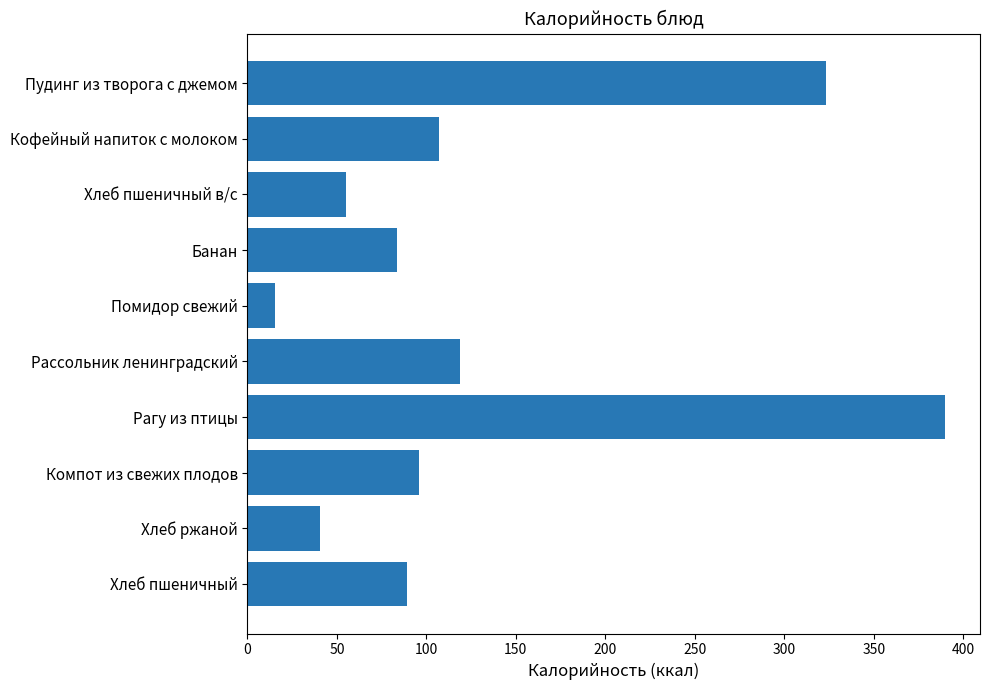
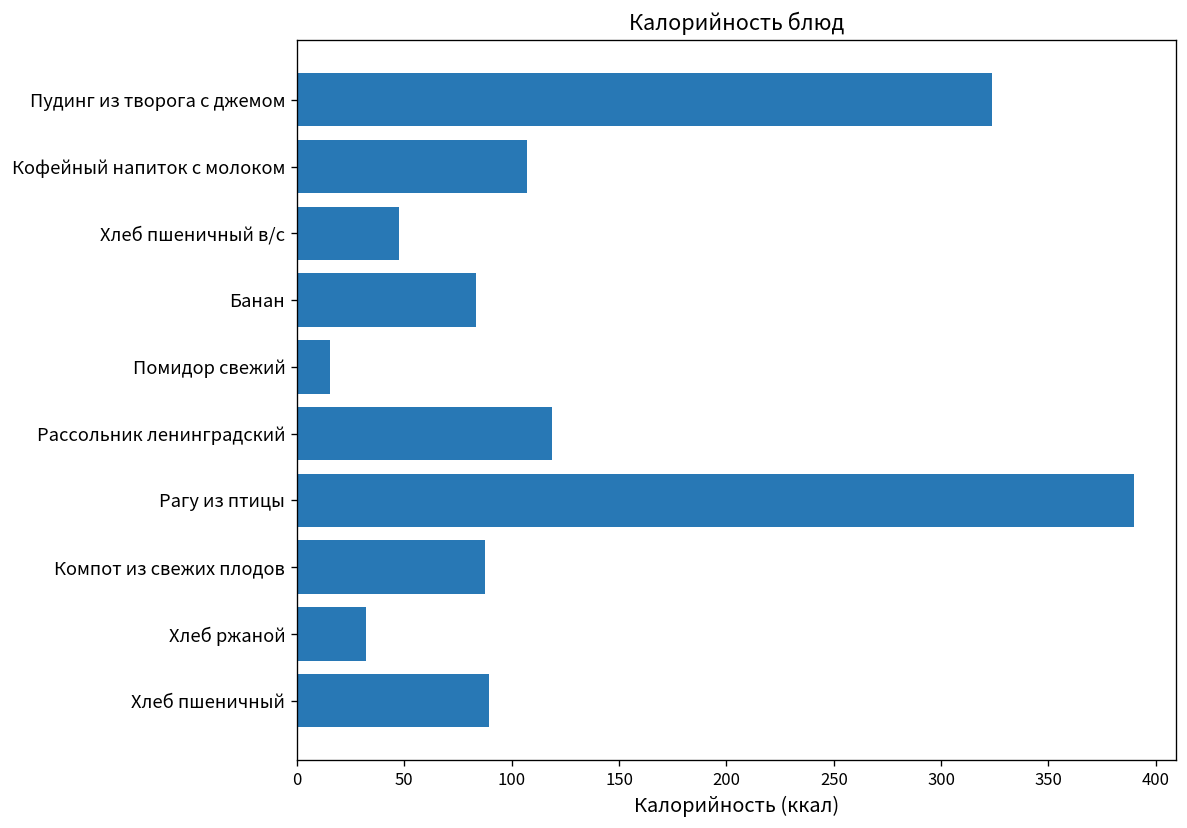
  {
    "Пудинг из творога с джемом": 324,
    "Кофейный напиток с молоком": 107,
-   "Хлеб пшеничный в/с": 55,
+   "Хлеб пшеничный в/с": 47,
    "Банан": 83,
    "Помидор свежий": 16,
    "Рассольник ленинградский": 119,
    "Рагу из птицы": 390,
-   "Компот из свежих плодов": 96,
-   "Хлеб ржаной": 41,
+   "Компот из свежих плодов": 88,
+   "Хлеб ржаной": 32,
    "Хлеб пшеничный": 89
  }
